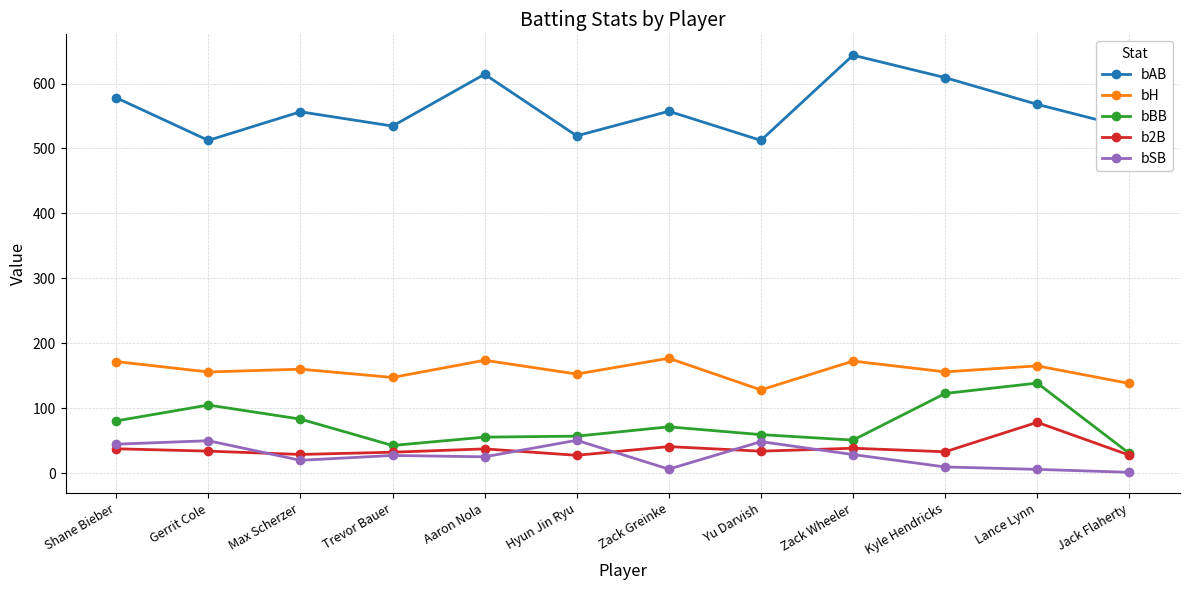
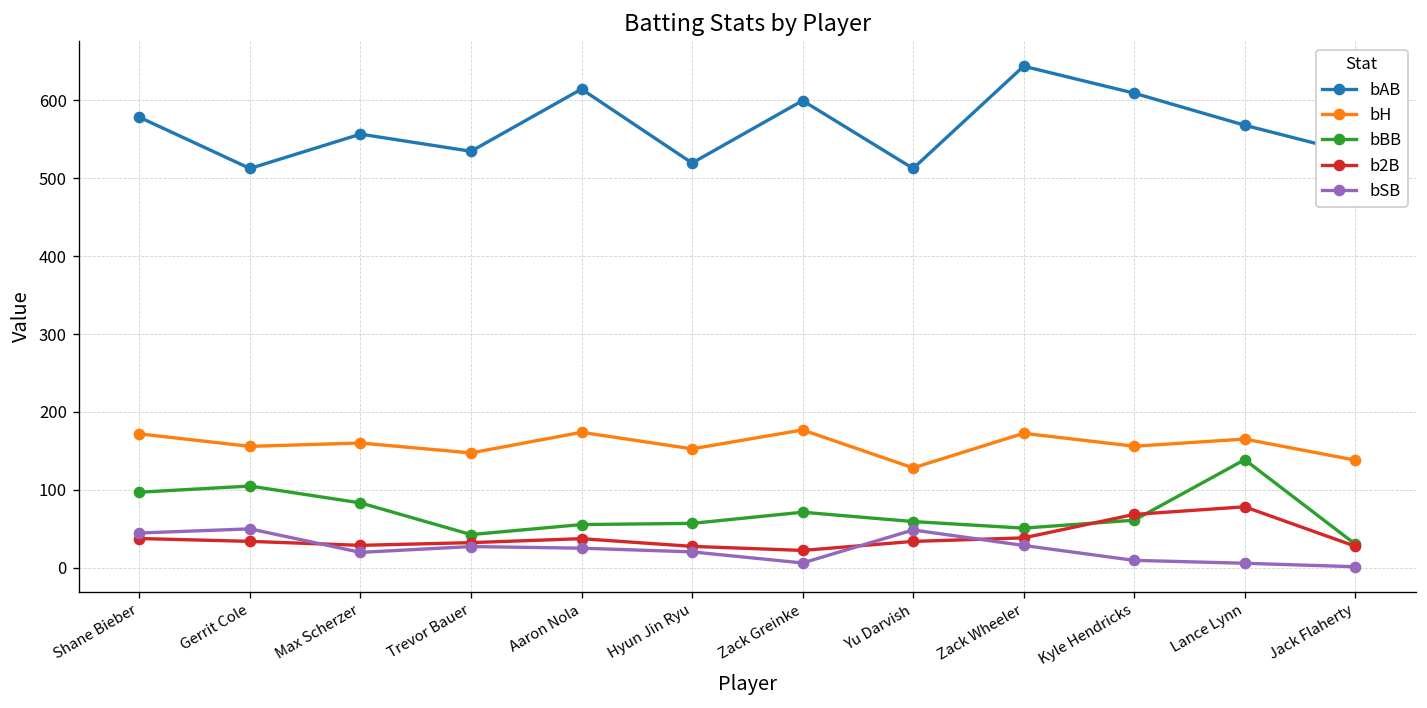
  {
    "bAB": {
      "Shane Bieber": 580,
      "Gerrit Cole": 510,
      "Max Scherzer": 560,
      "Trevor Bauer": 530,
      "Aaron Nola": 610,
      "Hyun Jin Ryu": 520,
-     "Zack Greinke": 560,
+     "Zack Greinke": 600,
      "Yu Darvish": 510,
      "Zack Wheeler": 640,
      "Kyle Hendricks": 610,
      "Lance Lynn": 570
    },
    "bH": {
      "Shane Bieber": 170,
      "Gerrit Cole": 160,
      "Max Scherzer": 160,
      "Trevor Bauer": 150,
      "Aaron Nola": 170,
      "Hyun Jin Ryu": 150,
      "Zack Greinke": 180,
      "Yu Darvish": 130,
      "Zack Wheeler": 170,
      "Kyle Hendricks": 160,
      "Lance Lynn": 170,
      "Jack Flaherty": 140
    },
    "bBB": {
-     "Shane Bieber": 80,
+     "Shane Bieber": 100,
      "Gerrit Cole": 100,
      "Max Scherzer": 80,
      "Trevor Bauer": 40,
      "Aaron Nola": 60,
      "Hyun Jin Ryu": 60,
      "Zack Greinke": 70,
      "Yu Darvish": 60,
      "Zack Wheeler": 50,
-     "Kyle Hendricks": 120,
+     "Kyle Hendricks": 60,
      "Lance Lynn": 140
    },
    "b2B": {
      "Shane Bieber": 40,
      "Gerrit Cole": 30,
      "Max Scherzer": 30,
      "Trevor Bauer": 30,
      "Aaron Nola": 40,
      "Hyun Jin Ryu": 30,
-     "Zack Greinke": 40,
+     "Zack Greinke": 20,
      "Yu Darvish": 30,
      "Zack Wheeler": 40,
-     "Kyle Hendricks": 30,
+     "Kyle Hendricks": 70,
      "Lance Lynn": 80
    },
    "bSB": {
      "Shane Bieber": 40,
      "Gerrit Cole": 50,
      "Max Scherzer": 20,
      "Trevor Bauer": 30,
      "Aaron Nola": 30,
-     "Hyun Jin Ryu": 50,
+     "Hyun Jin Ryu": 20,
      "Zack Greinke": 10,
      "Yu Darvish": 50,
      "Zack Wheeler": 30,
      "Kyle Hendricks": 10,
      "Lance Lynn": 10,
      "Jack Flaherty": 0
    }
  }
